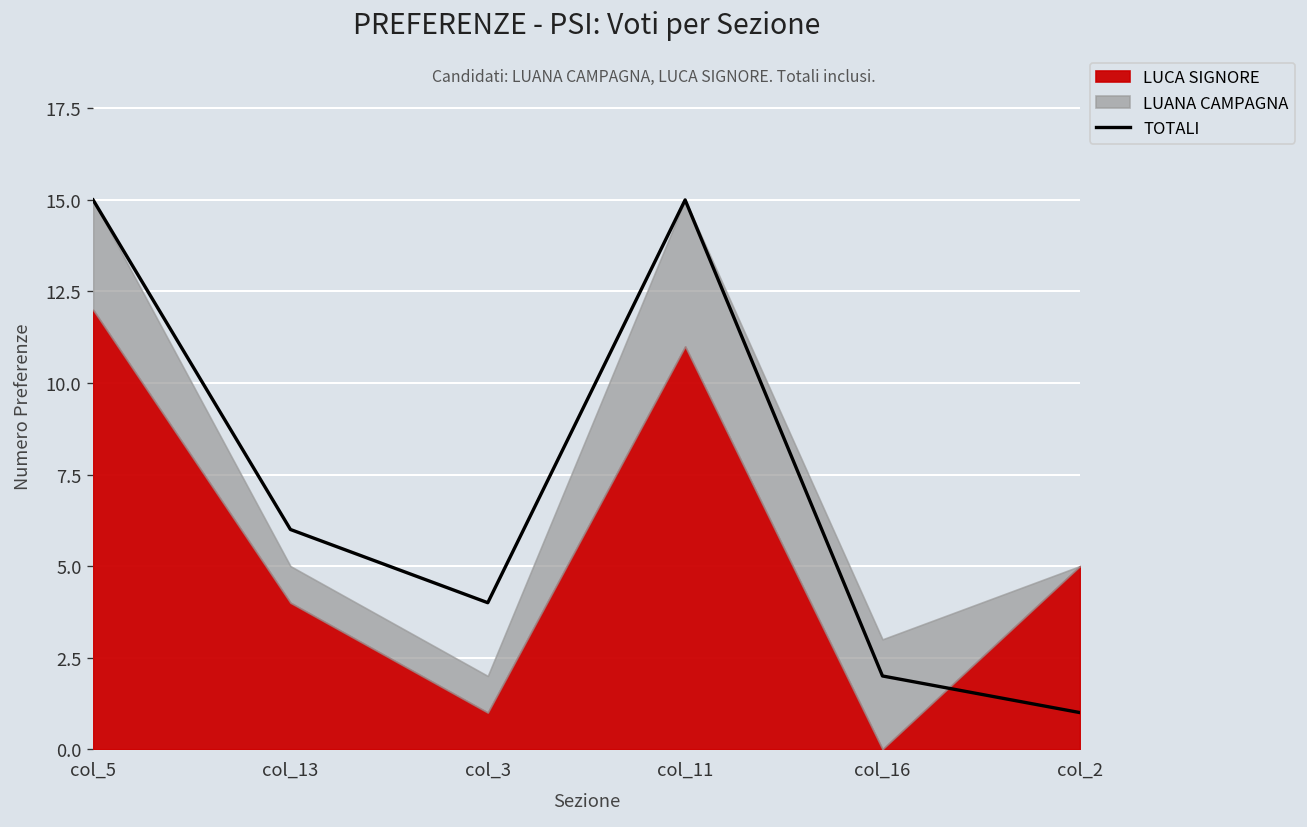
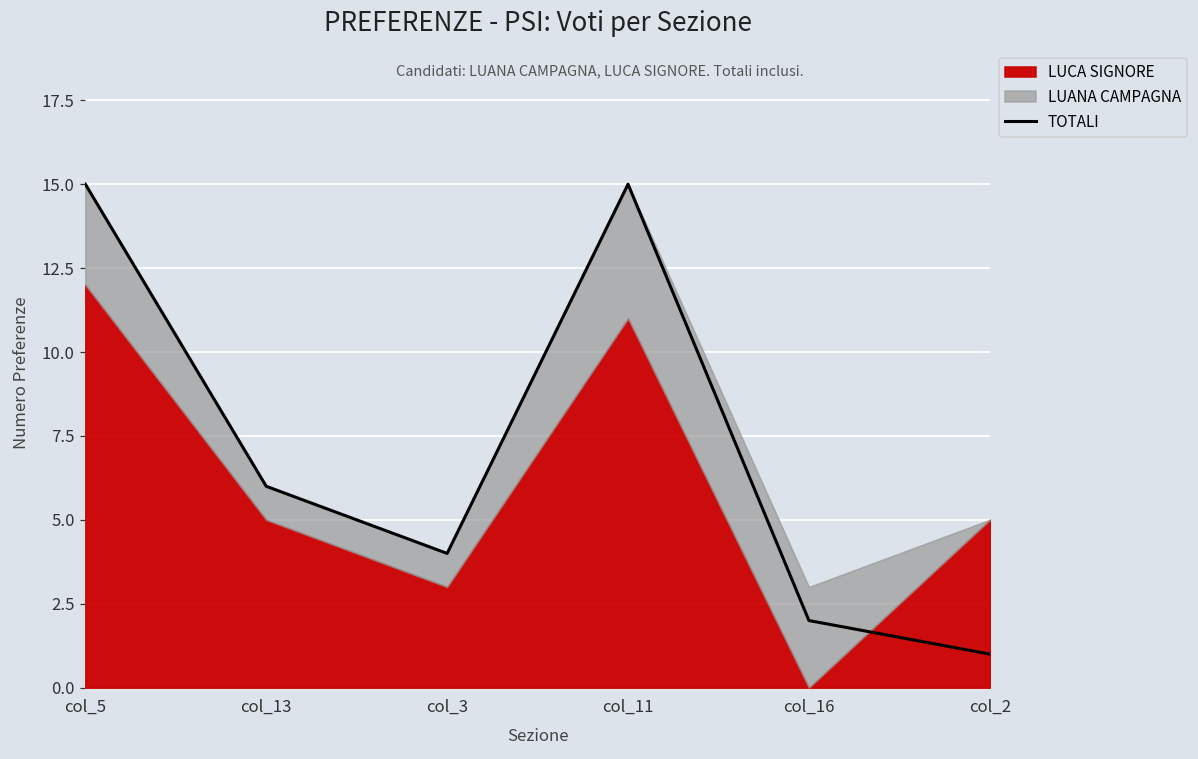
  {
    "LUCA SIGNORE": {
      "col_5": 12,
-     "col_13": 4,
-     "col_3": 1,
+     "col_13": 5,
+     "col_3": 3,
      "col_11": 11,
      "col_16": 0
    },
    "TOTALI": {
      "col_16": 2,
      "col_2": 1
    }
  }
